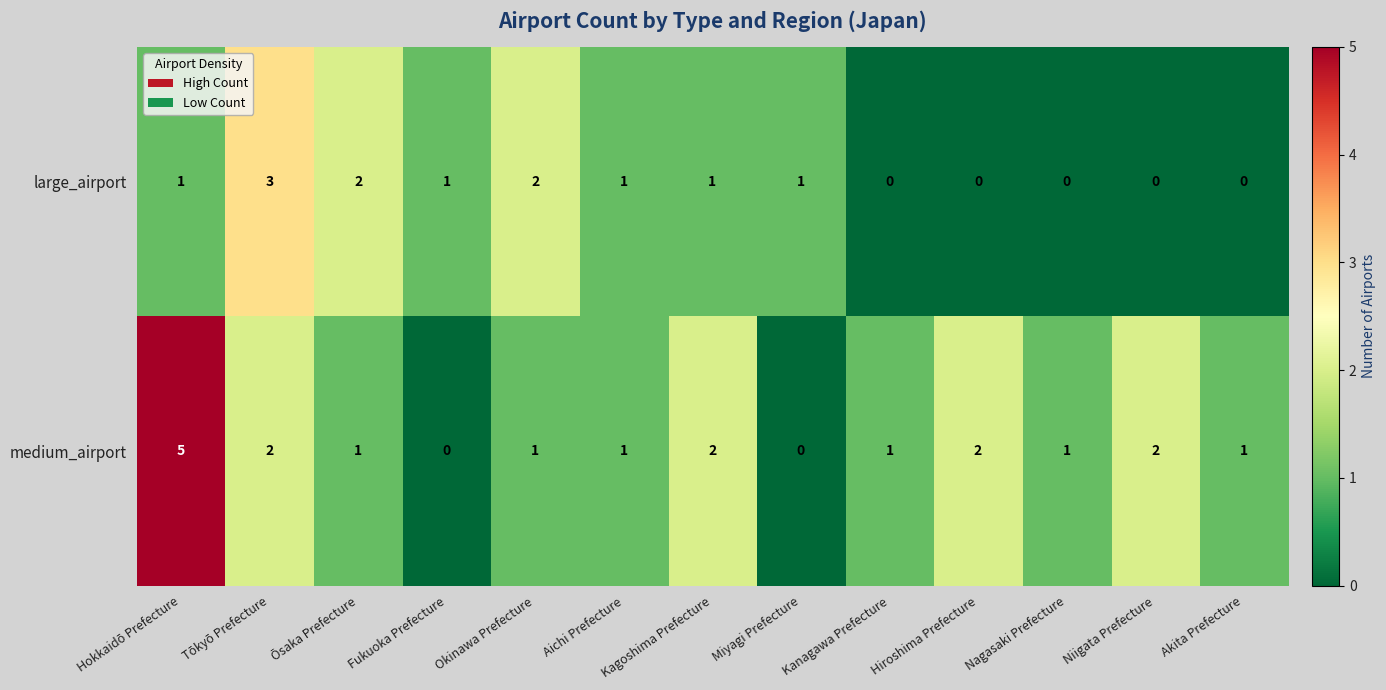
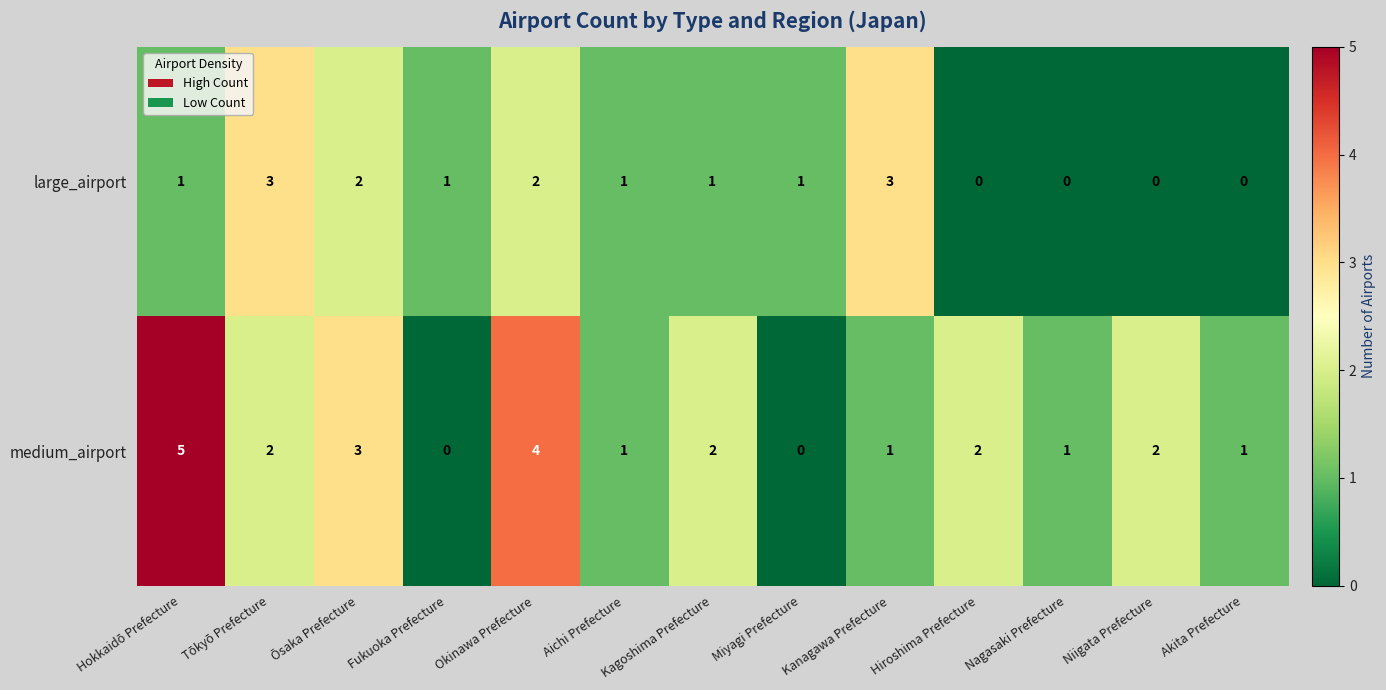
  {
    "large_airport": {
      "Hokkaidō Prefecture": 1,
      "Tōkyō Prefecture": 3,
      "Ōsaka Prefecture": 2,
      "Fukuoka Prefecture": 1,
      "Okinawa Prefecture": 2,
      "Aichi Prefecture": 1,
      "Kagoshima Prefecture": 1,
      "Miyagi Prefecture": 1,
-     "Kanagawa Prefecture": 0,
+     "Kanagawa Prefecture": 3,
      "Hiroshima Prefecture": 0,
      "Nagasaki Prefecture": 0,
      "Niigata Prefecture": 0,
      "Akita Prefecture": 0
    },
    "medium_airport": {
      "Hokkaidō Prefecture": 5,
      "Tōkyō Prefecture": 2,
-     "Ōsaka Prefecture": 1,
+     "Ōsaka Prefecture": 3,
      "Fukuoka Prefecture": 0,
-     "Okinawa Prefecture": 1,
+     "Okinawa Prefecture": 4,
      "Aichi Prefecture": 1,
      "Kagoshima Prefecture": 2,
      "Miyagi Prefecture": 0,
      "Kanagawa Prefecture": 1,
      "Hiroshima Prefecture": 2,
      "Nagasaki Prefecture": 1,
      "Niigata Prefecture": 2,
      "Akita Prefecture": 1
    }
  }
